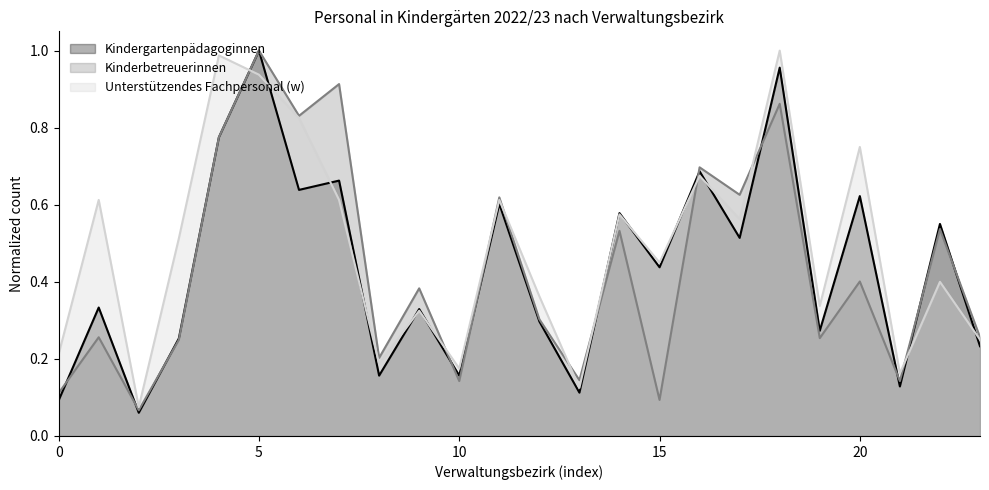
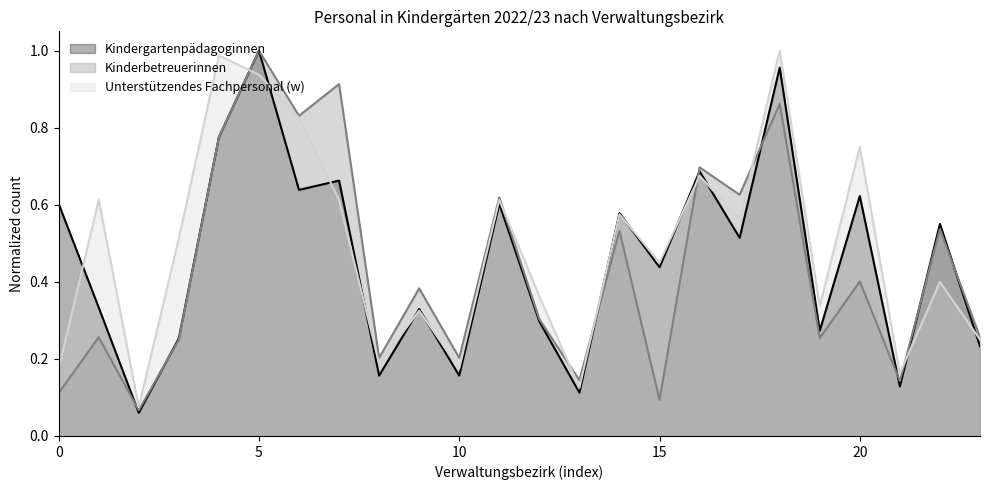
  {
    "Kindergartenpädagoginnen": {
-     "0": 0.09,
+     "0": 0.60,
      "10": 0.16,
      "15": 0.44,
      "20": 0.62
    },
    "Kinderbetreuerinnen": {
      "0": 0.11,
-     "10": 0.14,
+     "10": 0.20,
      "15": 0.09,
      "20": 0.40
    },
    "Unterstützendes Fachpersonal (w)": {
-     "0": 0.21,
+     "0": 0.18,
      "5": 0.94,
      "10": 0.18,
      "15": 0.45,
      "20": 0.75
    }
  }
